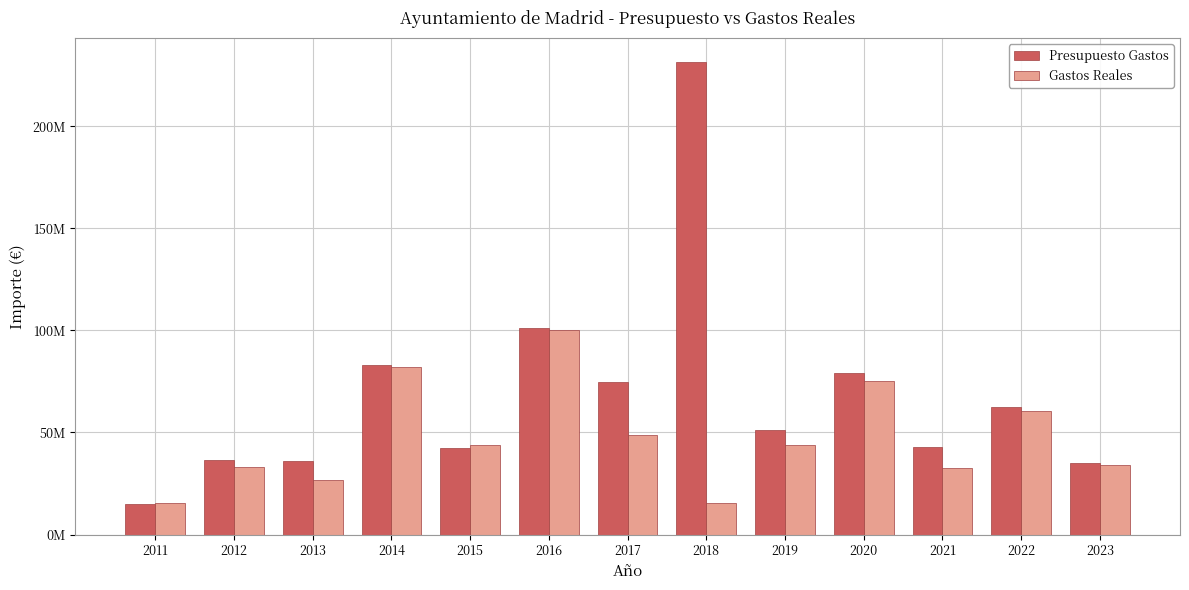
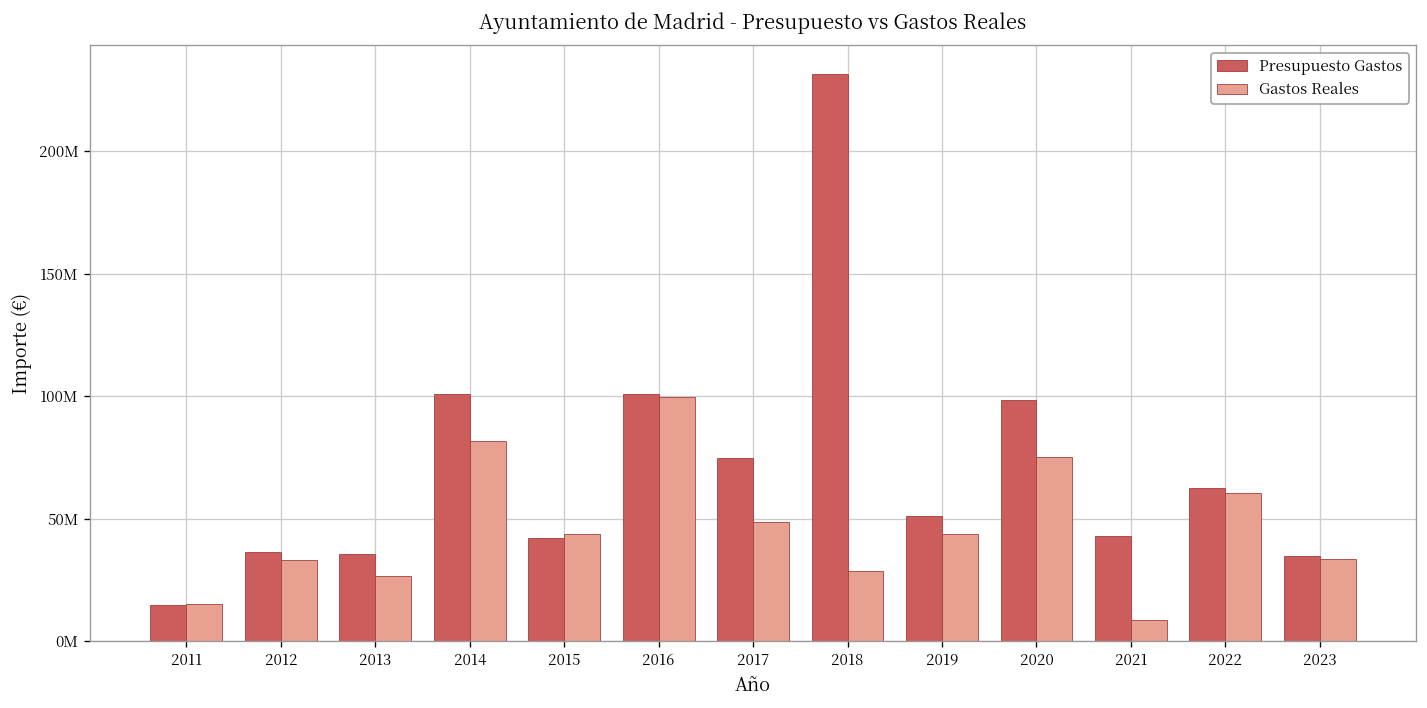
  {
    "Presupuesto Gastos": {
      "2011": 15000000,
      "2012": 37000000,
      "2013": 36000000,
-     "2014": 83000000,
+     "2014": 101000000,
      "2015": 42000000,
      "2016": 101000000,
      "2017": 75000000,
      "2018": 232000000,
      "2019": 51000000,
-     "2020": 79000000,
+     "2020": 99000000,
      "2021": 43000000,
      "2022": 63000000,
      "2023": 35000000
    },
    "Gastos Reales": {
      "2011": 15000000,
      "2012": 33000000,
      "2013": 27000000,
      "2014": 82000000,
      "2015": 44000000,
      "2016": 100000000,
      "2017": 49000000,
-     "2018": 15000000,
+     "2018": 29000000,
      "2019": 44000000,
      "2020": 75000000,
-     "2021": 32000000,
+     "2021": 9000000,
      "2022": 61000000,
      "2023": 34000000
    }
  }
